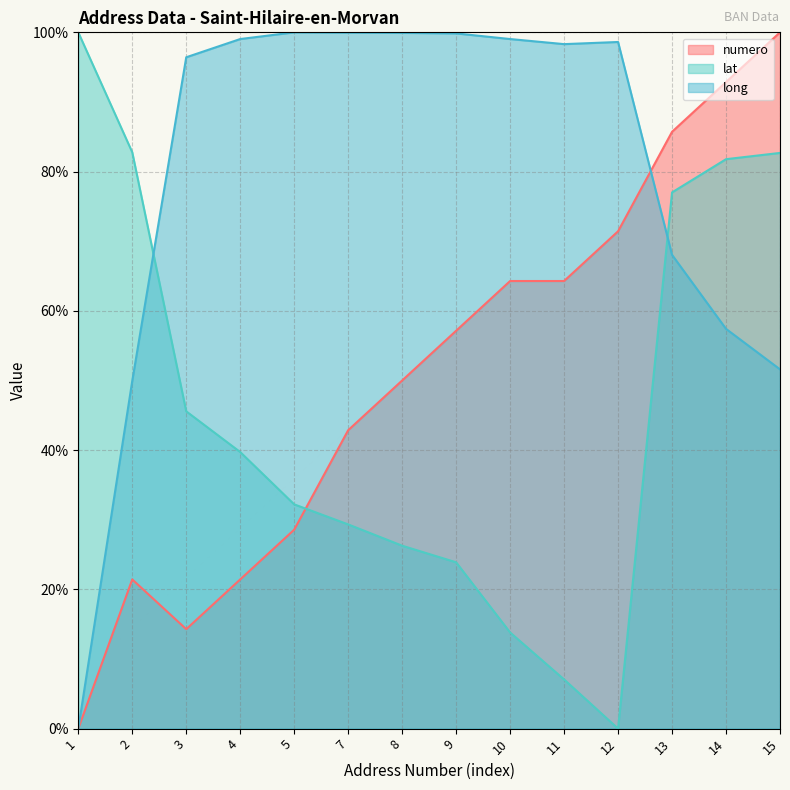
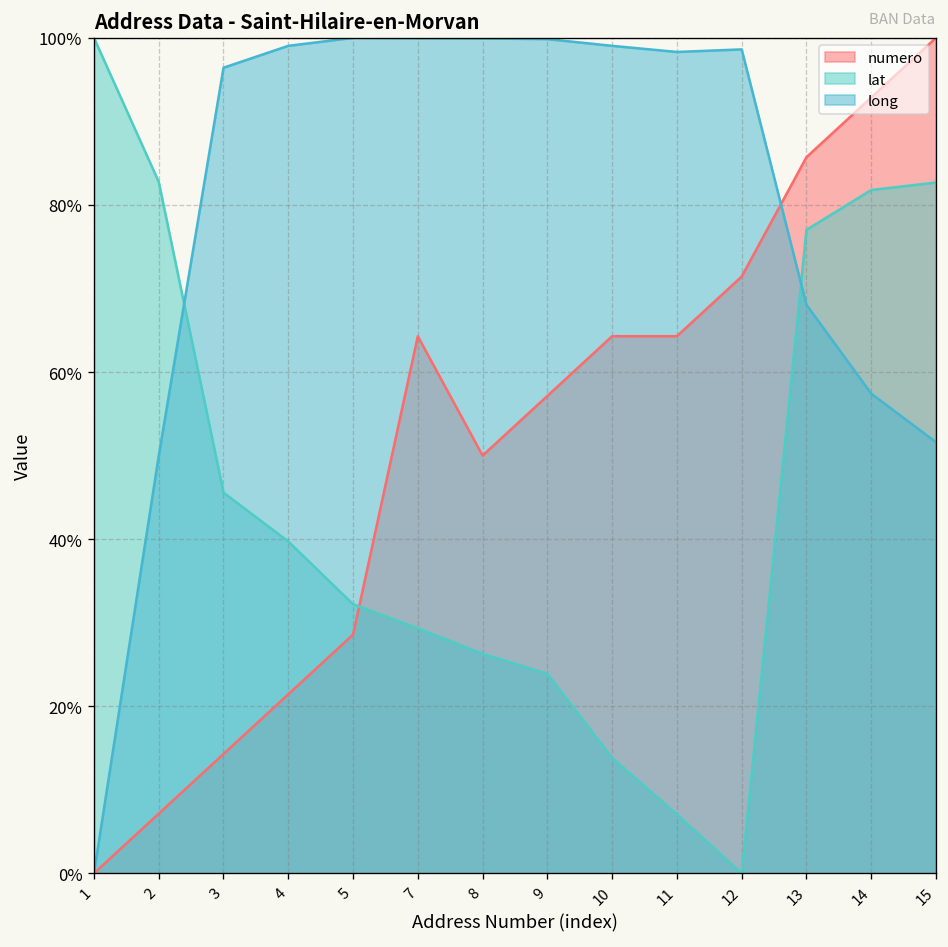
  {
    "numero": {
-     "2": "21%",
+     "2": "7%",
      "3": "14%",
      "4": "21%",
      "5": "29%",
-     "7": "43%",
+     "7": "64%",
      "8": "50%",
      "9": "57%",
      "10": "64%",
      "11": "64%",
      "12": "71%",
      "13": "86%",
      "15": "100%"
    }
  }
